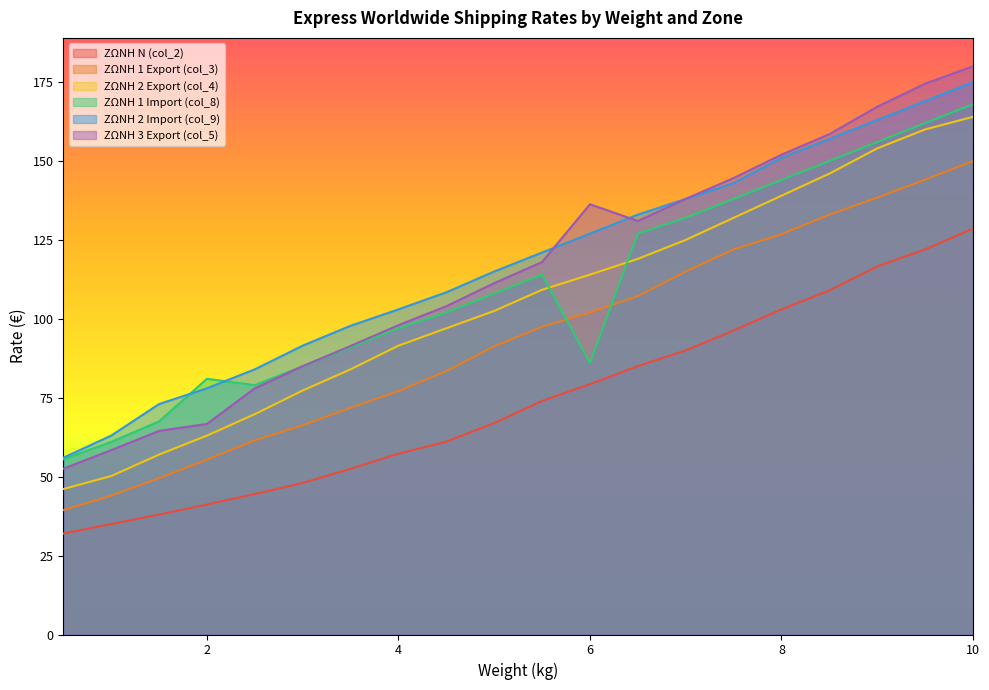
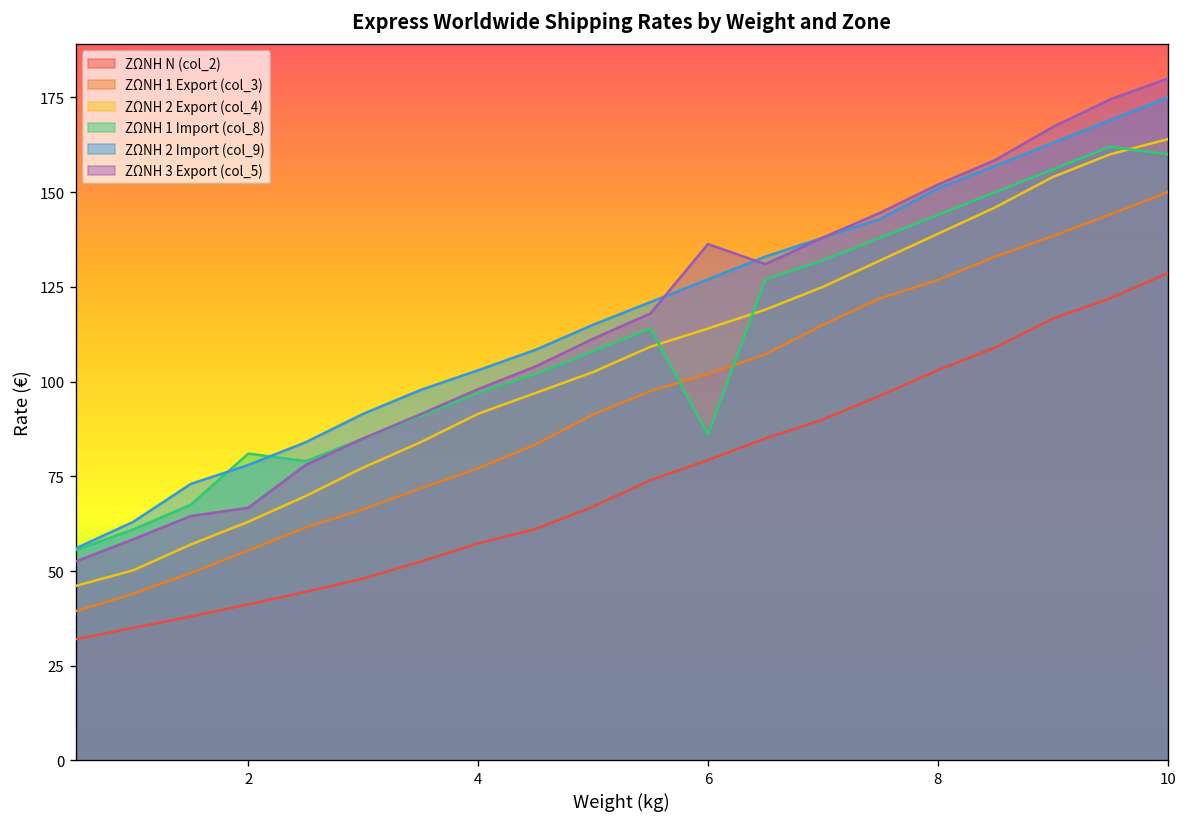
  {
    "ΖΩΝΗ 1 Import (col_8)": {
      "2": 81,
      "4": 97,
      "6": 86,
      "8": 144,
-     "10": 168
+     "10": 160
    },
    "ΖΩΝΗ 2 Import (col_9)": {
      "2": 78,
      "4": 103,
      "6": 127,
      "8": 151,
      "10": 175
    },
    "ΖΩΝΗ 3 Export (col_5)": {
      "2": 67,
      "4": 98,
      "6": 136,
      "8": 152,
      "10": 180
    }
  }
